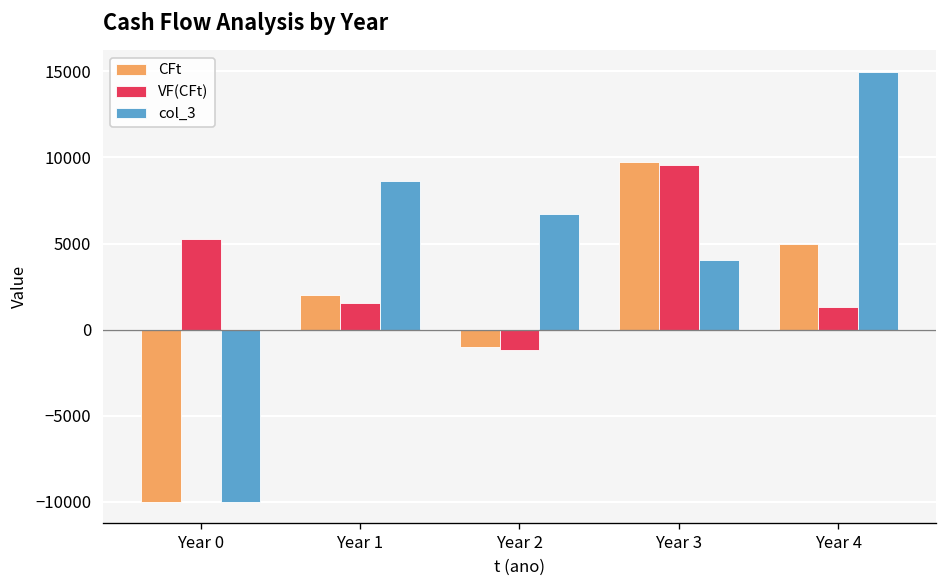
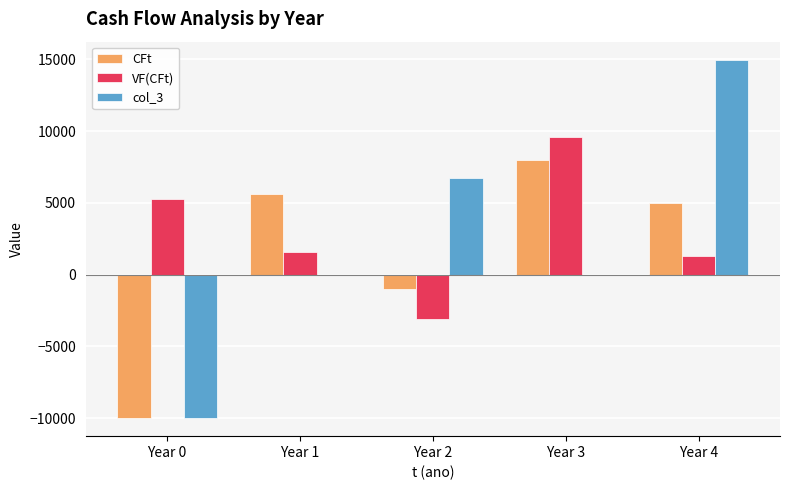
  {
    "CFt": {
      "Year 0": -10000,
-     "Year 1": 2000,
+     "Year 1": 5600,
      "Year 2": -1000,
-     "Year 3": 9800,
+     "Year 3": 8000,
      "Year 4": 5000
    },
    "VF(CFt)": {
      "Year 0": 5300,
      "Year 1": 1600,
-     "Year 2": -1200,
+     "Year 2": -3100,
      "Year 3": 9600,
      "Year 4": 1300
    },
    "col_3": {
      "Year 0": -10000,
-     "Year 1": 8600,
+     "Year 1": 0,
      "Year 2": 6700,
-     "Year 3": 4100,
+     "Year 3": 0,
      "Year 4": 15000
    }
  }
